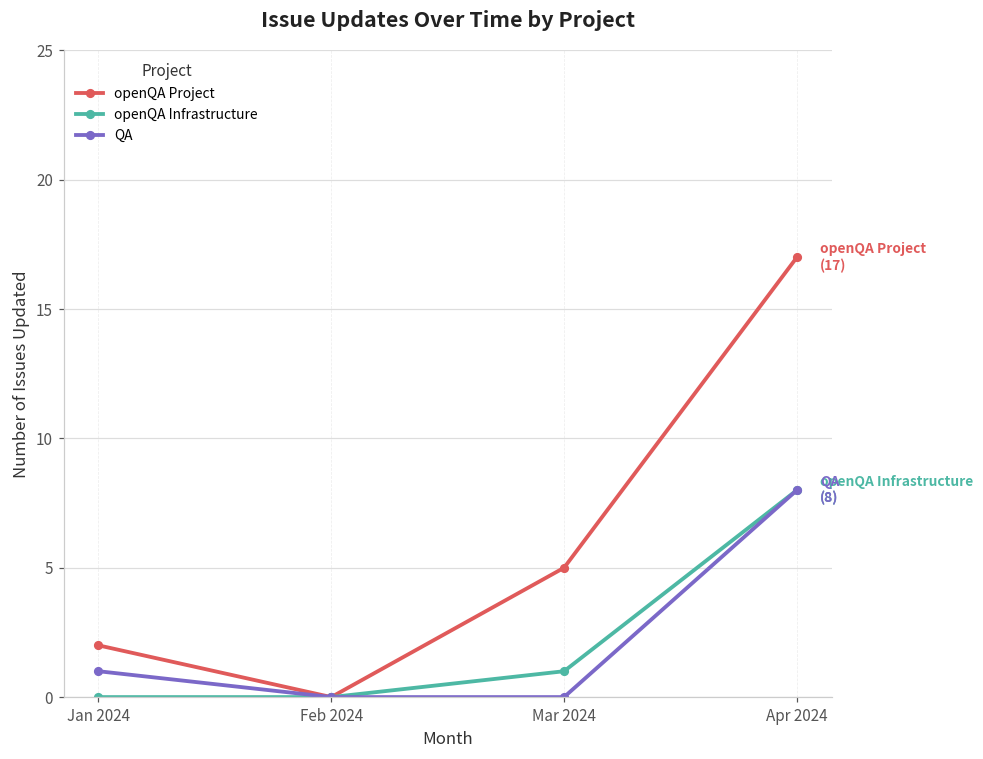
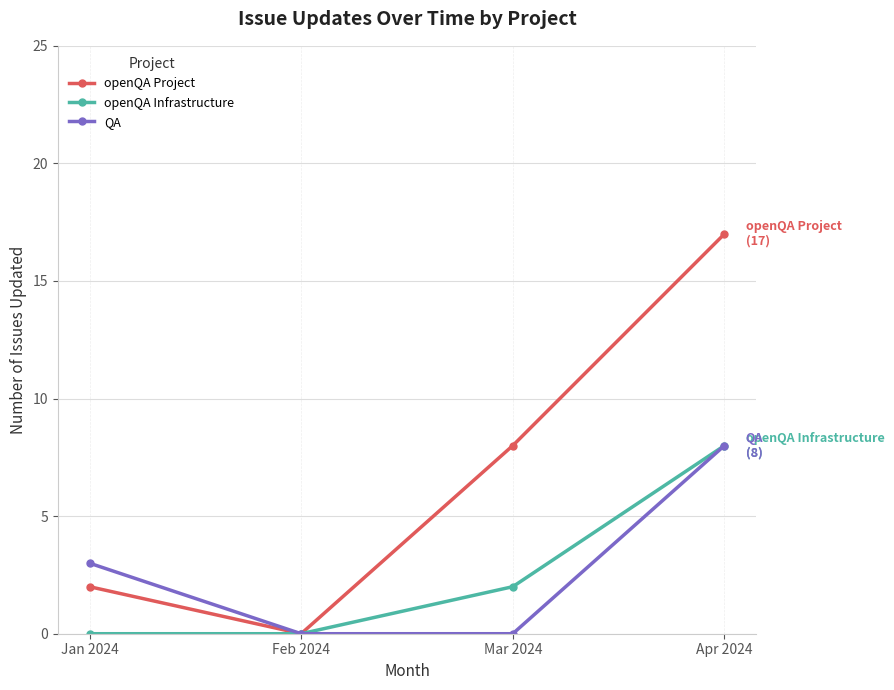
  {
    "openQA Project": {
      "Jan 2024": 2,
-     "Mar 2024": 5
+     "Mar 2024": 8
    },
    "openQA Infrastructure": {
      "Jan 2024": 0,
-     "Mar 2024": 1
+     "Mar 2024": 2
    },
    "QA": {
-     "Jan 2024": 1,
+     "Jan 2024": 3,
      "Mar 2024": 0
    }
  }
